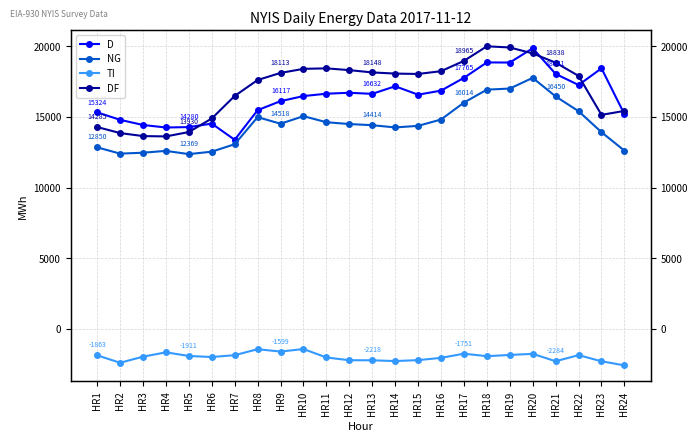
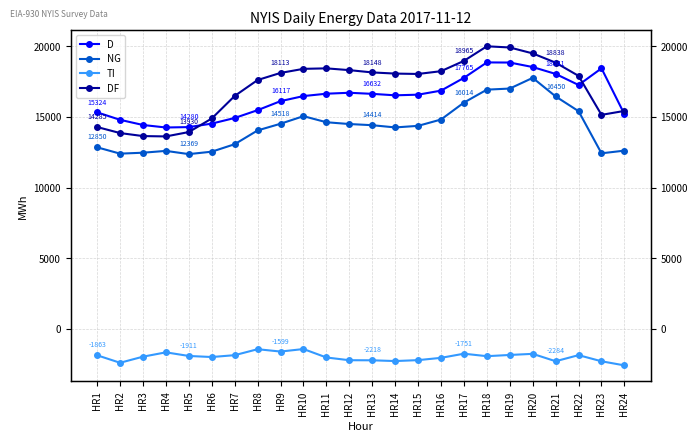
  {
    "D": {
      "HR2": 14800,
      "HR3": 14400,
      "HR4": 14300,
      "HR6": 14500,
-     "HR7": 13400,
+     "HR7": 14900,
      "HR8": 15500,
      "HR10": 16500,
      "HR11": 16600,
      "HR12": 16700,
-     "HR14": 17200,
+     "HR14": 16500,
      "HR15": 16600,
      "HR16": 16900,
      "HR18": 18900,
      "HR19": 18800,
-     "HR20": 19900,
+     "HR20": 18500,
      "HR22": 17300,
      "HR23": 18400,
      "HR24": 15200
    },
    "NG": {
      "HR2": 12400,
      "HR3": 12500,
      "HR4": 12600,
      "HR6": 12500,
      "HR7": 13100,
-     "HR8": 15000,
+     "HR8": 14000,
      "HR10": 15100,
      "HR11": 14600,
      "HR12": 14500,
      "HR14": 14300,
      "HR15": 14400,
      "HR16": 14800,
      "HR18": 16900,
      "HR19": 17000,
      "HR20": 17800,
      "HR22": 15400,
-     "HR23": 13900,
+     "HR23": 12400,
      "HR24": 12600
    },
    "TI": {
      "HR1": -1863,
      "HR5": -1911,
      "HR9": -1599,
      "HR13": -2218,
      "HR17": -1751,
      "HR21": -2284
    },
    "DF": {
      "HR9": 18113,
      "HR13": 18148,
      "HR17": 18965,
      "HR21": 18838
    }
  }
